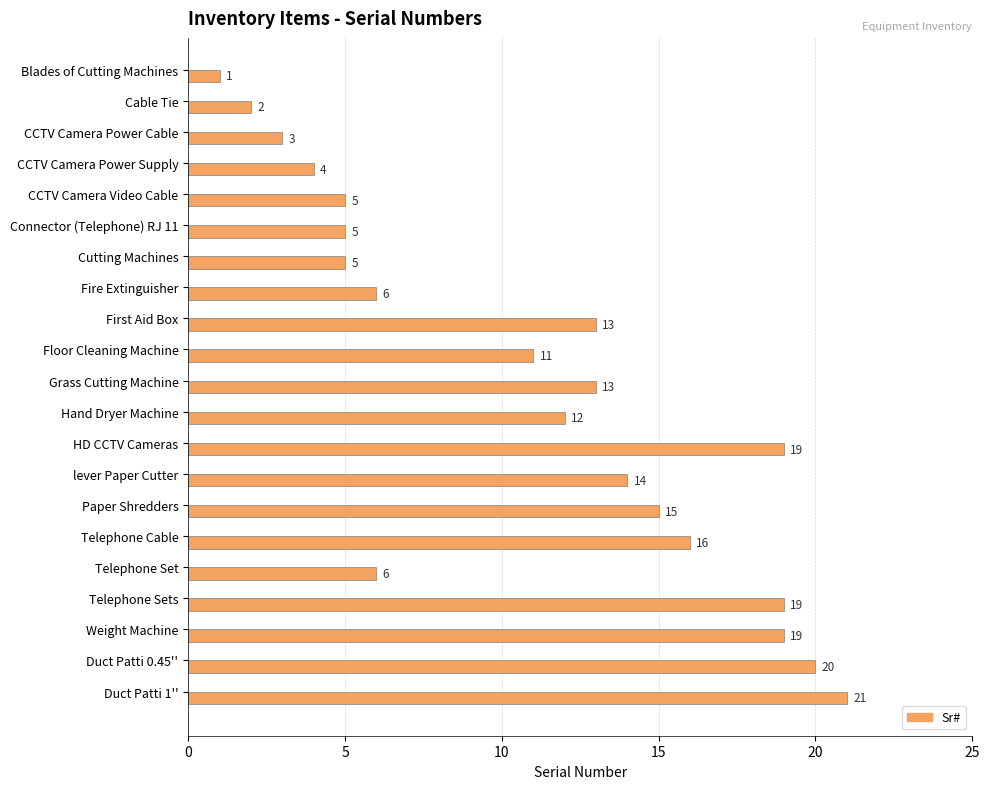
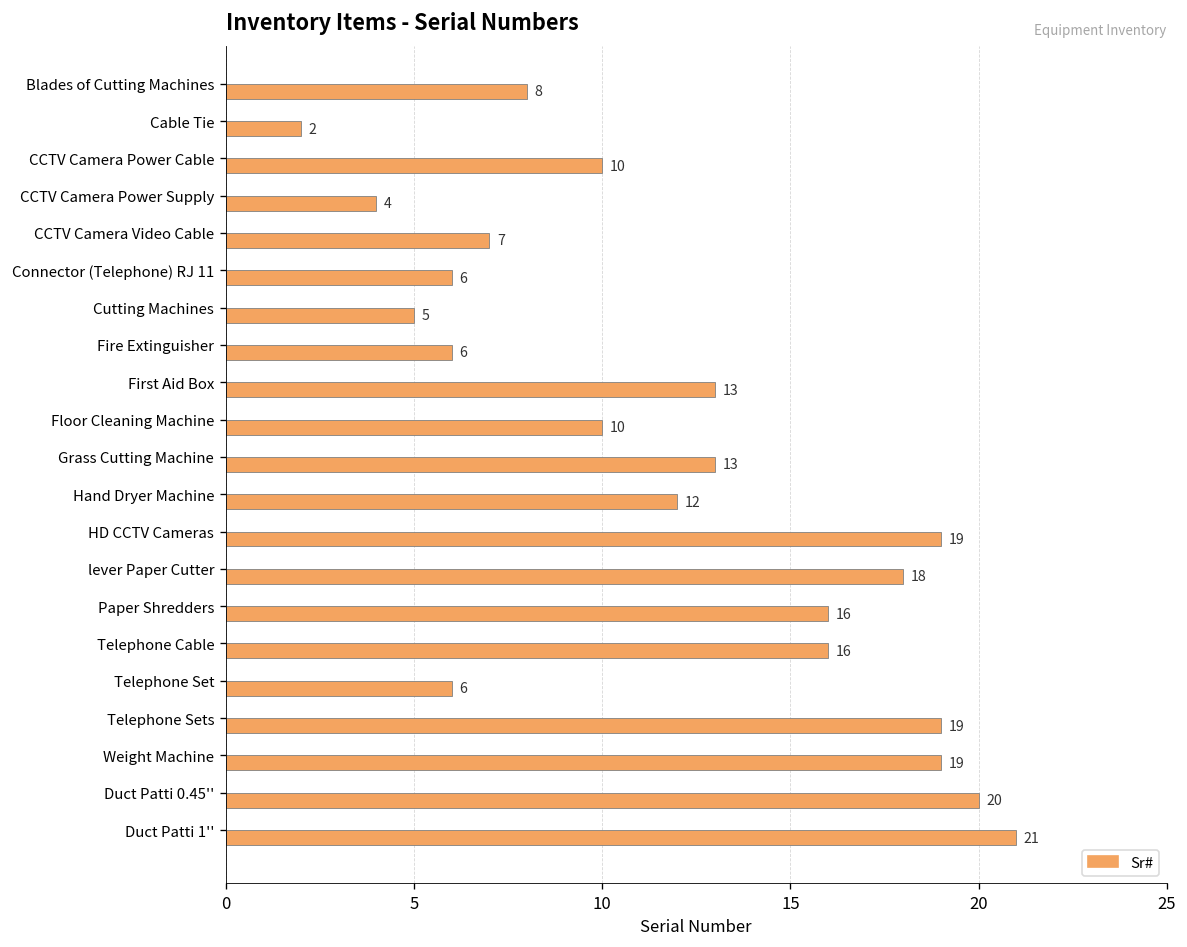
  {
-   "Blades of Cutting Machines": 1,
+   "Blades of Cutting Machines": 8,
    "Cable Tie": 2,
-   "CCTV Camera Power Cable": 3,
+   "CCTV Camera Power Cable": 10,
    "CCTV Camera Power Supply": 4,
-   "CCTV Camera Video Cable": 5,
-   "Connector (Telephone) RJ 11": 5,
+   "CCTV Camera Video Cable": 7,
+   "Connector (Telephone) RJ 11": 6,
    "Cutting Machines": 5,
    "Fire Extinguisher": 6,
    "First Aid Box": 13,
-   "Floor Cleaning Machine": 11,
+   "Floor Cleaning Machine": 10,
    "Grass Cutting Machine": 13,
    "Hand Dryer Machine": 12,
    "HD CCTV Cameras": 19,
-   "lever Paper Cutter": 14,
-   "Paper Shredders": 15,
+   "lever Paper Cutter": 18,
+   "Paper Shredders": 16,
    "Telephone Cable": 16,
    "Telephone Set": 6,
    "Telephone Sets": 19,
    "Weight Machine": 19,
    "Duct Patti 0.45''": 20,
    "Duct Patti 1''": 21
  }
